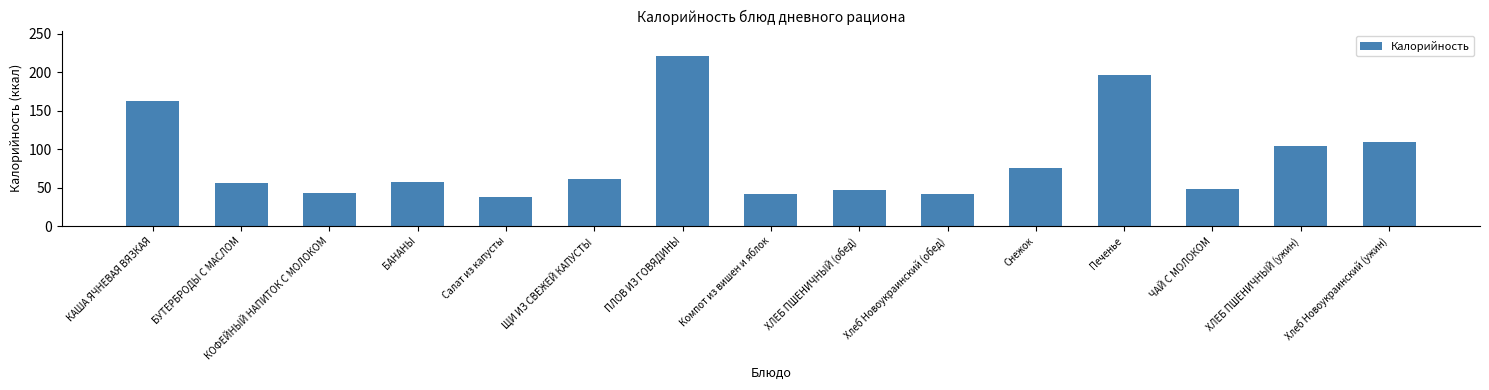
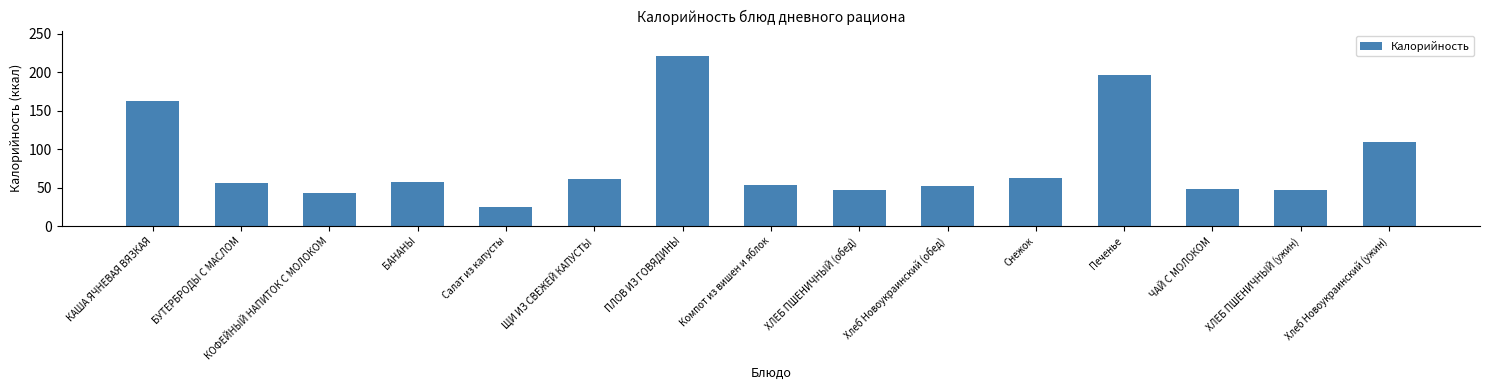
  {
    "КАША ЯЧНЕВАЯ ВЯЗКАЯ": 160,
    "БУТЕРБРОДЫ С МАСЛОМ": 60,
    "КОФЕЙНЫЙ НАПИТОК С МОЛОКОМ": 40,
    "БАНАНЫ": 60,
-   "Салат из капусты": 40,
+   "Салат из капусты": 30,
    "ЩИ ИЗ СВЕЖЕЙ КАПУСТЫ": 60,
    "ПЛОВ ИЗ ГОВЯДИНЫ": 220,
-   "Компот из вишен и яблок": 40,
+   "Компот из вишен и яблок": 50,
    "ХЛЕБ ПШЕНИЧНЫЙ (обед)": 50,
-   "Хлеб Новоукраинский (обед)": 40,
-   "Снежок": 80,
+   "Хлеб Новоукраинский (обед)": 50,
+   "Снежок": 60,
    "Печенье": 200,
    "ЧАЙ С МОЛОКОМ": 50,
-   "ХЛЕБ ПШЕНИЧНЫЙ (ужин)": 100,
+   "ХЛЕБ ПШЕНИЧНЫЙ (ужин)": 50,
    "Хлеб Новоукраинский (ужин)": 110
  }
